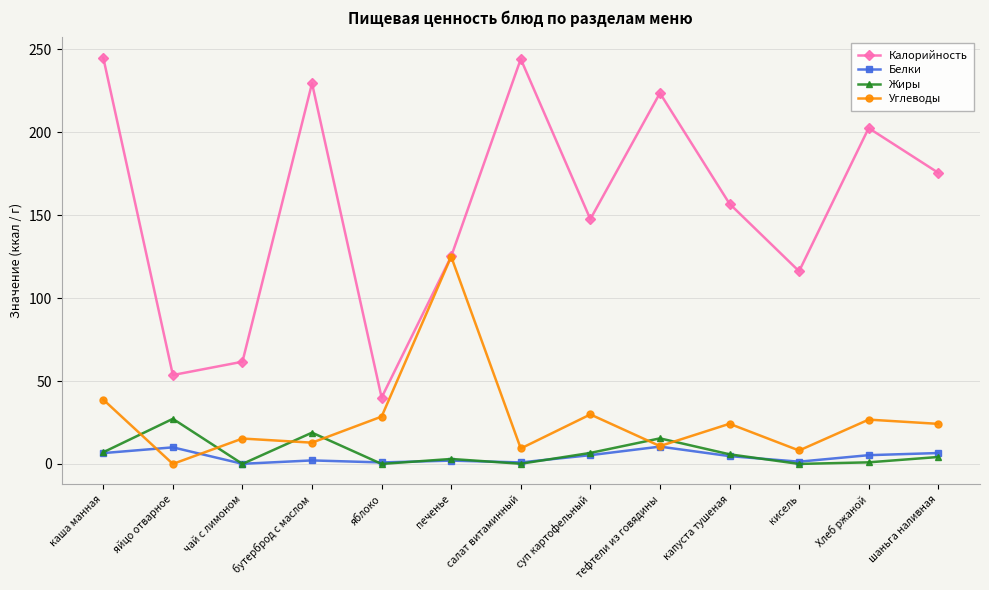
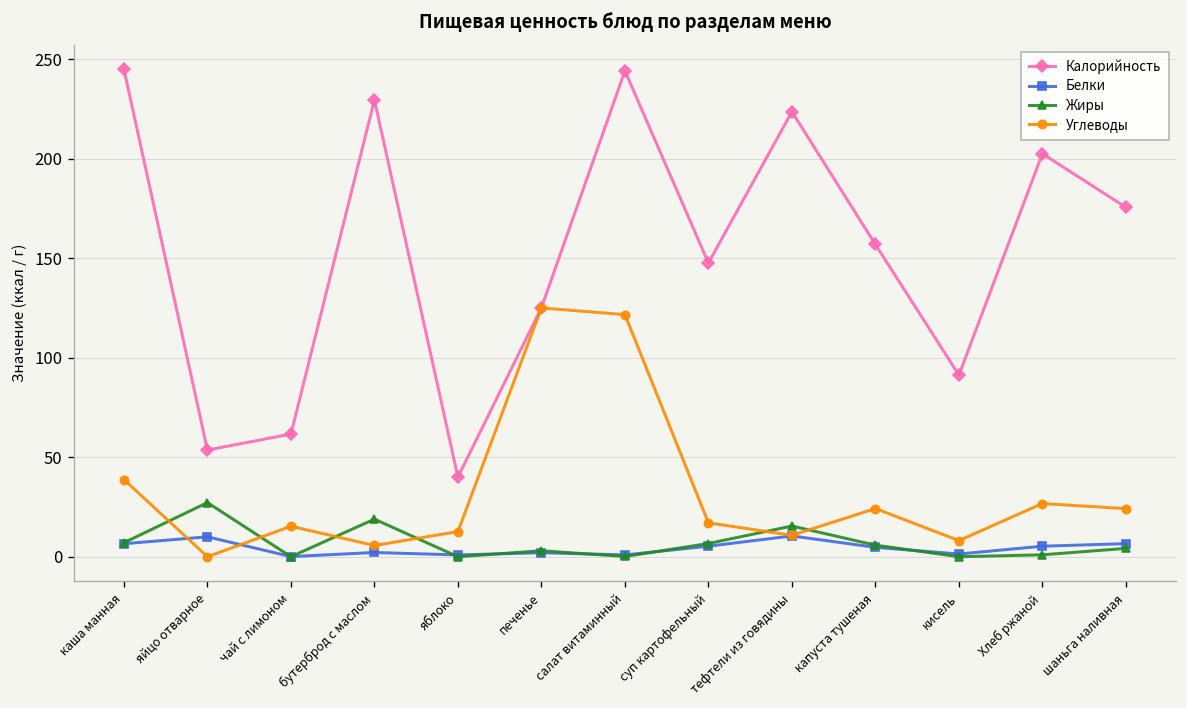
  {
    "Калорийность": {
      "каша манная": 245,
      "яйцо отварное": 54,
      "чай с лимоном": 62,
      "бутерброд с маслом": 230,
      "яблоко": 40,
      "салат витаминный": 244,
      "суп картофельный": 148,
      "тефтели из говядины": 224,
      "капуста тушеная": 157,
-     "кисель": 116,
+     "кисель": 91,
      "Хлеб ржаной": 203,
      "шаньга наливная": 176
    },
    "Белки": {
      "яйцо отварное": 10,
      "бутерброд с маслом": 2,
      "Хлеб ржаной": 5,
      "шаньга наливная": 7
    },
    "Жиры": {
      "яйцо отварное": 27,
      "бутерброд с маслом": 19,
      "тефтели из говядины": 15,
      "Хлеб ржаной": 1,
      "шаньга наливная": 4
    },
    "Углеводы": {
      "каша манная": 39,
      "яйцо отварное": 0,
      "чай с лимоном": 15,
-     "бутерброд с маслом": 13,
-     "яблоко": 29,
-     "салат витаминный": 9,
-     "суп картофельный": 30,
+     "бутерброд с маслом": 6,
+     "яблоко": 13,
+     "салат витаминный": 122,
+     "суп картофельный": 17,
      "капуста тушеная": 24,
      "кисель": 8,
      "Хлеб ржаной": 27,
      "шаньга наливная": 24
    }
  }
